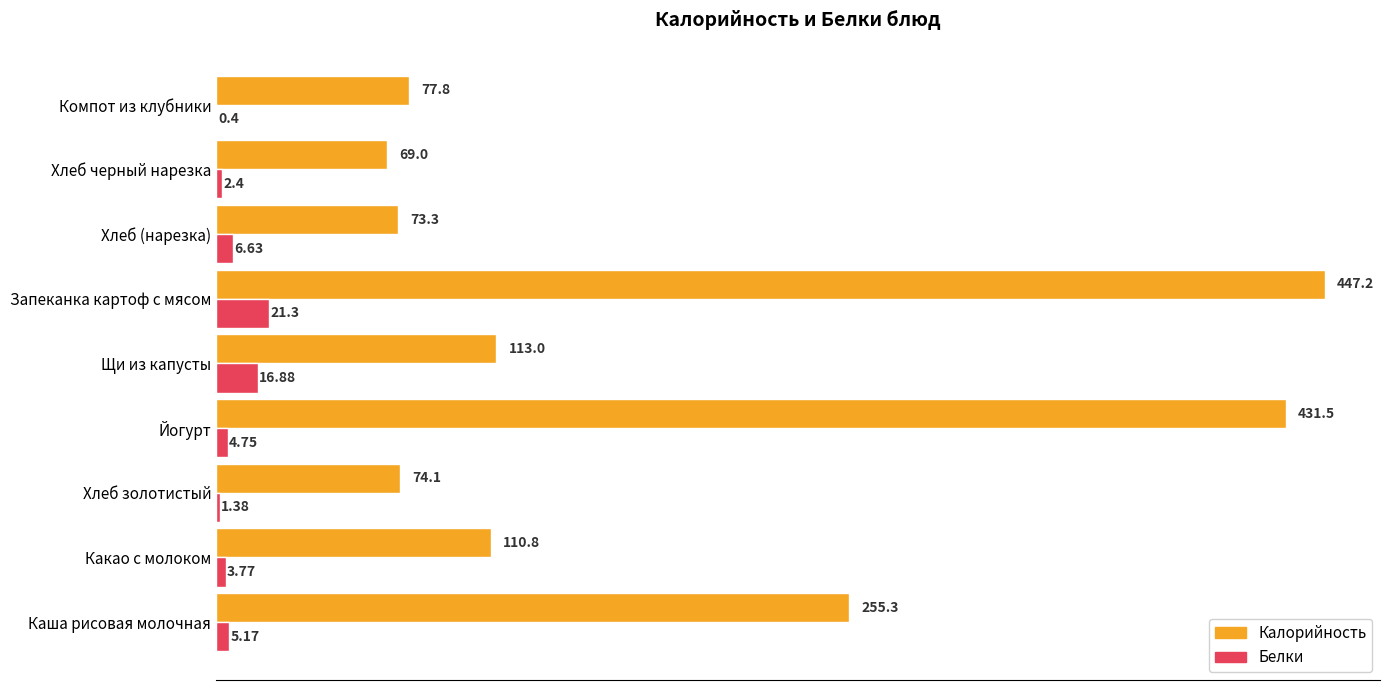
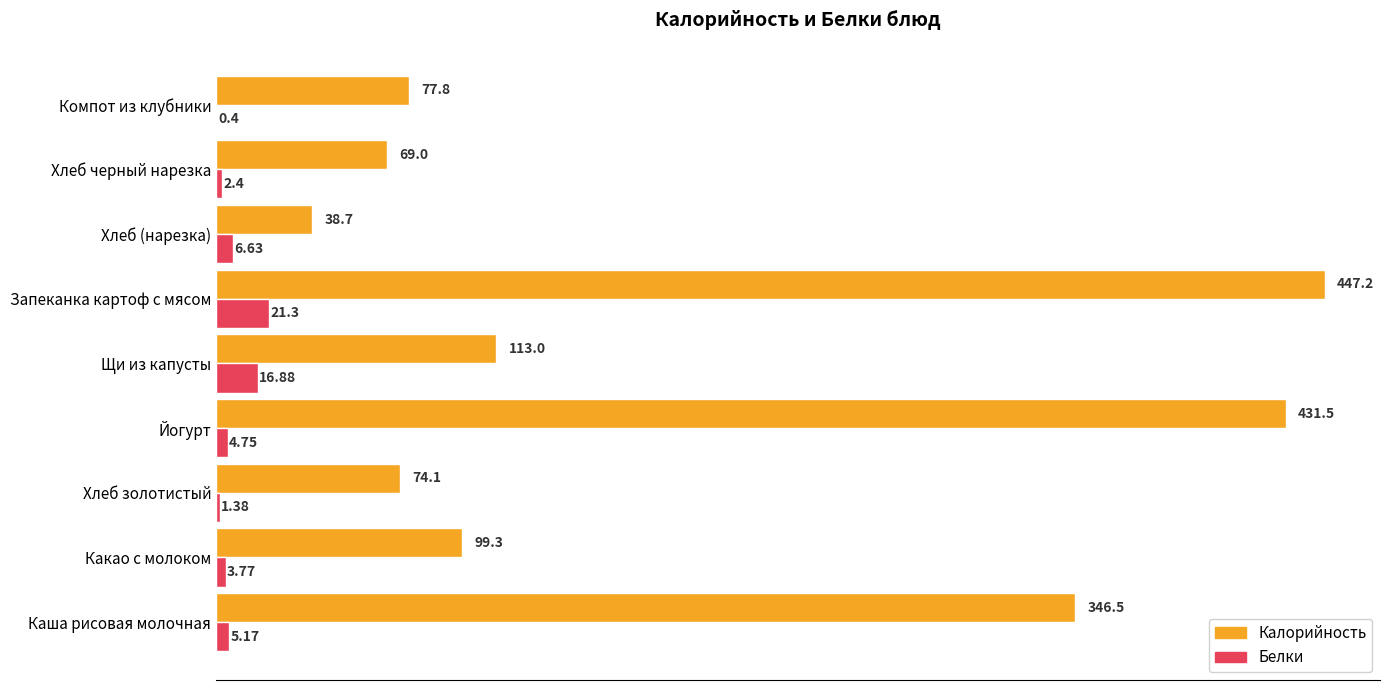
  {
    "Калорийность": {
      "Компот из клубники": 77.8,
      "Хлеб черный нарезка": 69.0,
-     "Хлеб (нарезка)": 73.3,
+     "Хлеб (нарезка)": 38.7,
      "Запеканка картоф с мясом": 447.2,
      "Щи из капусты": 113.0,
      "Йогурт": 431.5,
      "Хлеб золотистый": 74.1,
-     "Какао с молоком": 110.8,
-     "Каша рисовая молочная": 255.3
+     "Какао с молоком": 99.3,
+     "Каша рисовая молочная": 346.5
    },
    "Белки": {
      "Компот из клубники": 0.4,
      "Хлеб черный нарезка": 2.4,
      "Хлеб (нарезка)": 6.63,
      "Запеканка картоф с мясом": 21.3,
      "Щи из капусты": 16.88,
      "Йогурт": 4.75,
      "Хлеб золотистый": 1.38,
      "Какао с молоком": 3.77,
      "Каша рисовая молочная": 5.17
    }
  }
